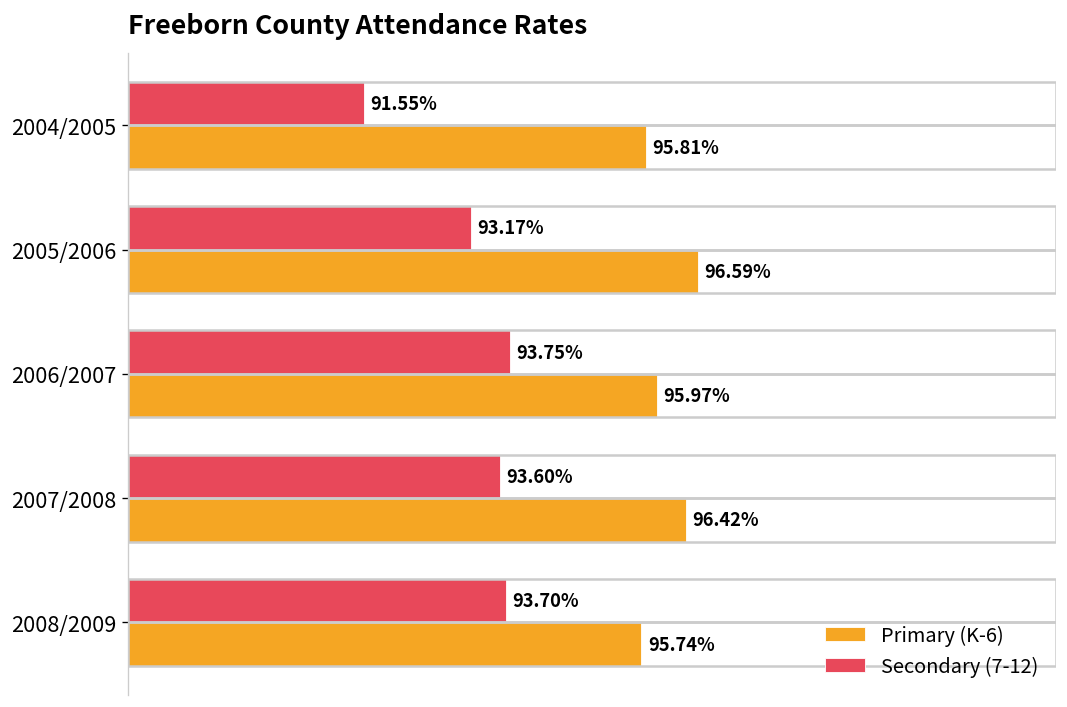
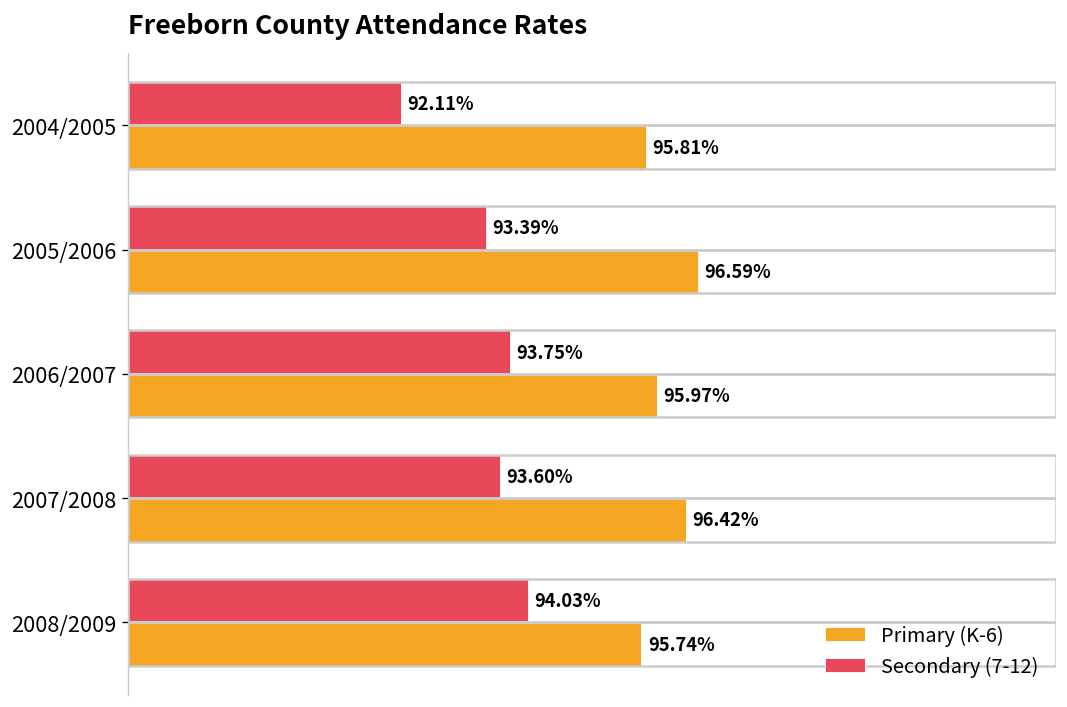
  {
    "Primary (K-6)": {
      "2004/2005": "95.81%",
      "2005/2006": "96.59%",
      "2006/2007": "95.97%",
      "2007/2008": "96.42%",
      "2008/2009": "95.74%"
    },
    "Secondary (7-12)": {
-     "2004/2005": "91.55%",
-     "2005/2006": "93.17%",
+     "2004/2005": "92.11%",
+     "2005/2006": "93.39%",
      "2006/2007": "93.75%",
      "2007/2008": "93.60%",
-     "2008/2009": "93.70%"
+     "2008/2009": "94.03%"
    }
  }
